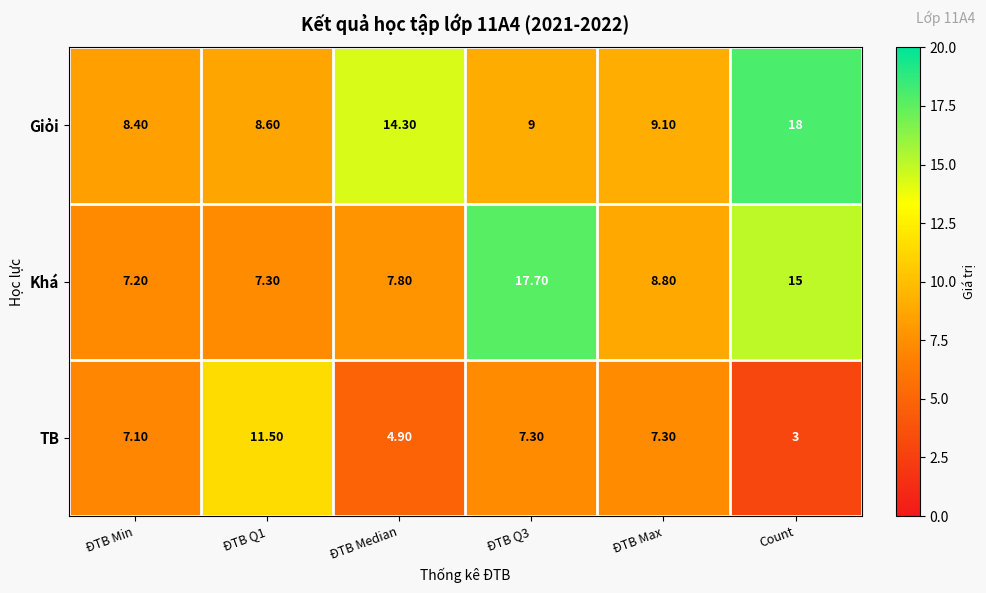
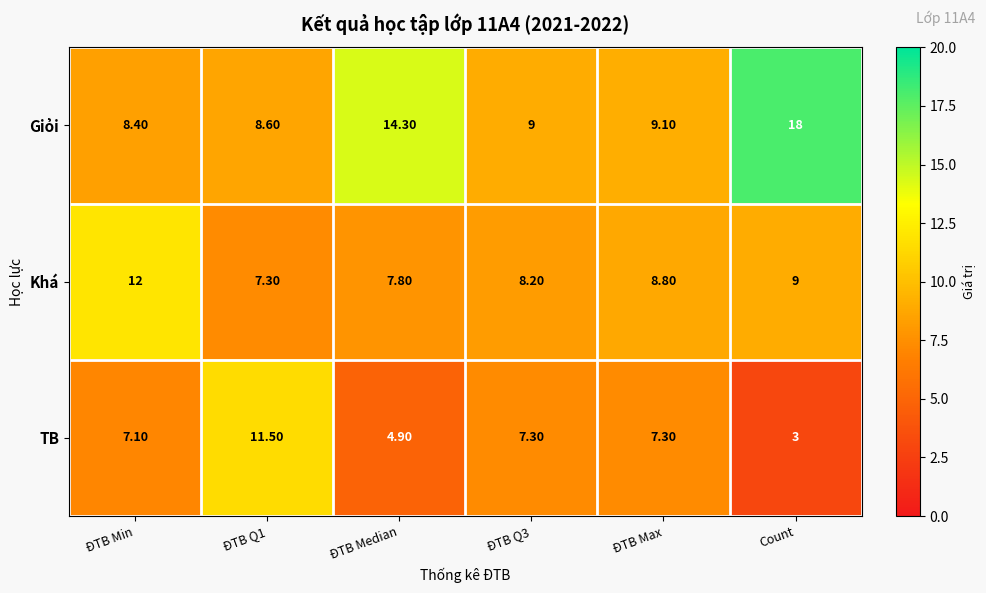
  {
    "Giỏi": {
      "ĐTB Min": 8.40,
      "ĐTB Q1": 8.60,
      "ĐTB Median": 14.30,
      "ĐTB Q3": 9,
      "ĐTB Max": 9.10,
      "Count": 18
    },
    "Khá": {
-     "ĐTB Min": 7.20,
+     "ĐTB Min": 12,
      "ĐTB Q1": 7.30,
      "ĐTB Median": 7.80,
-     "ĐTB Q3": 17.70,
+     "ĐTB Q3": 8.20,
      "ĐTB Max": 8.80,
-     "Count": 15
+     "Count": 9
    },
    "TB": {
      "ĐTB Min": 7.10,
      "ĐTB Q1": 11.50,
      "ĐTB Median": 4.90,
      "ĐTB Q3": 7.30,
      "ĐTB Max": 7.30,
      "Count": 3
    }
  }
